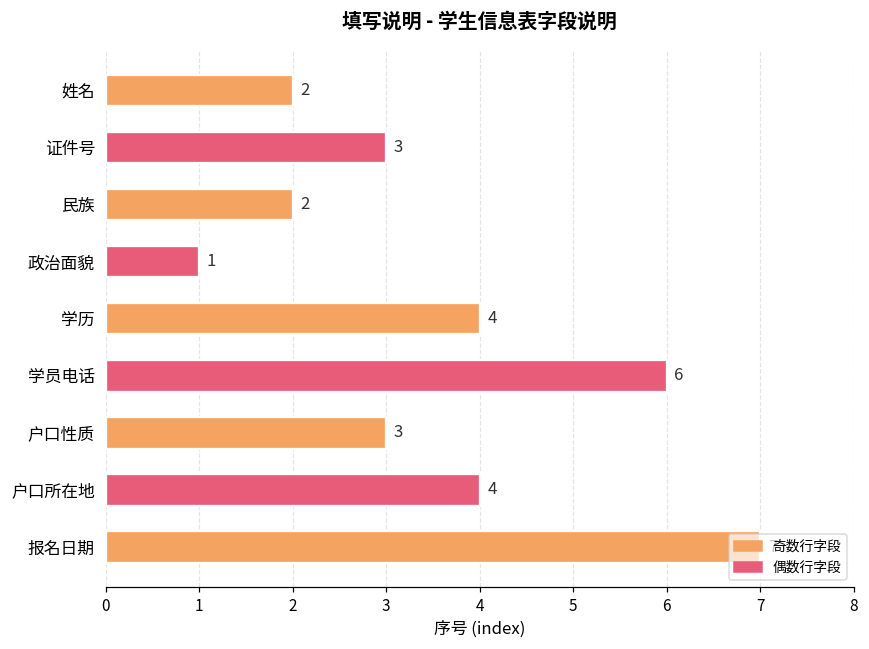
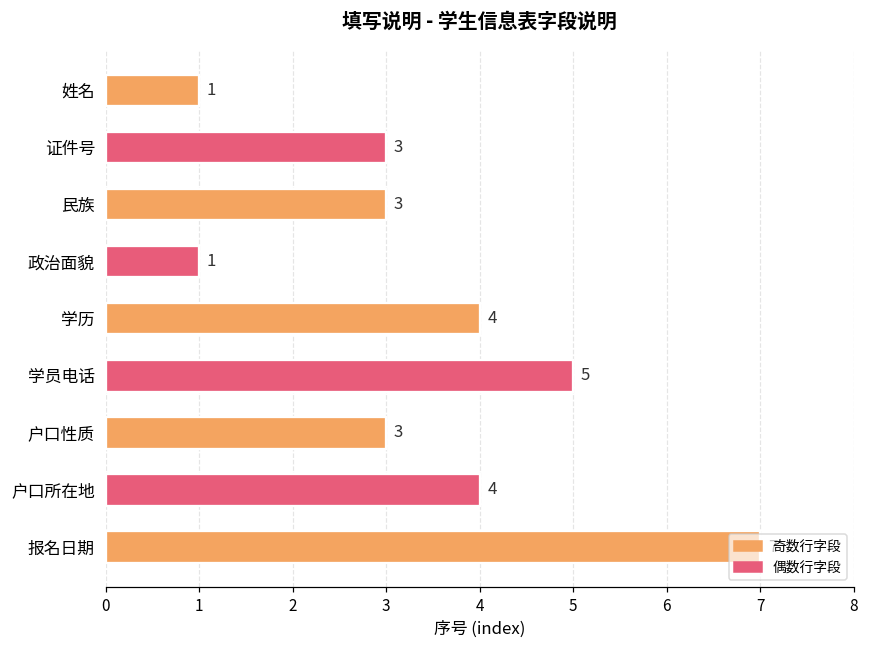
  {
-   "姓名": 2,
+   "姓名": 1,
    "证件号": 3,
-   "民族": 2,
+   "民族": 3,
    "政治面貌": 1,
    "学历": 4,
-   "学员电话": 6,
+   "学员电话": 5,
    "户口性质": 3,
    "户口所在地": 4
  }
